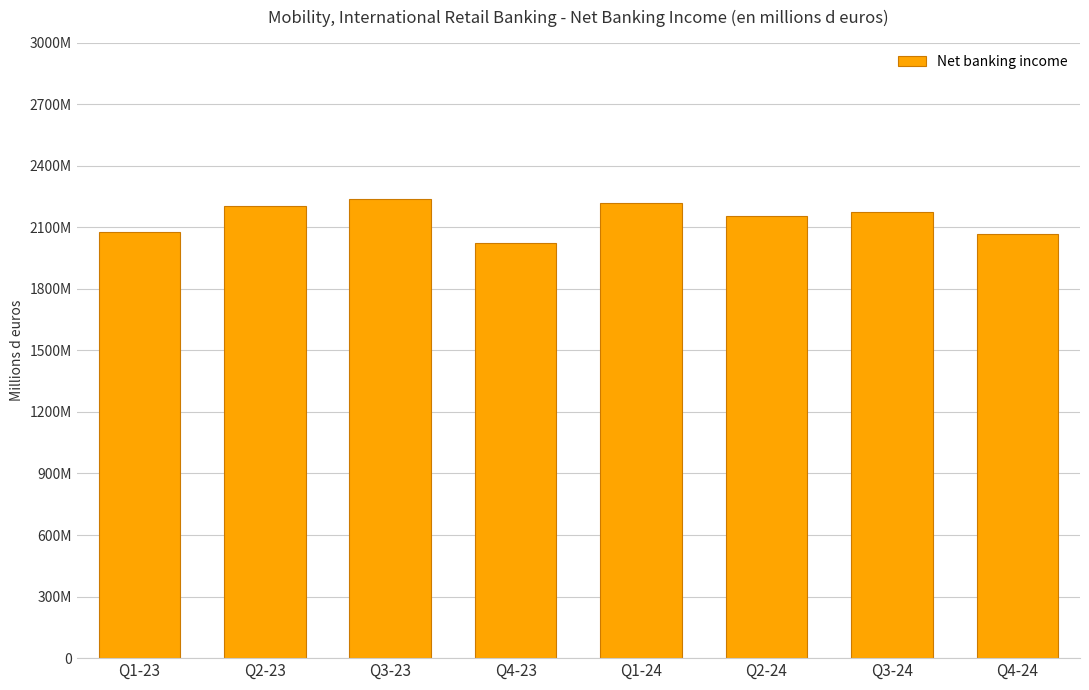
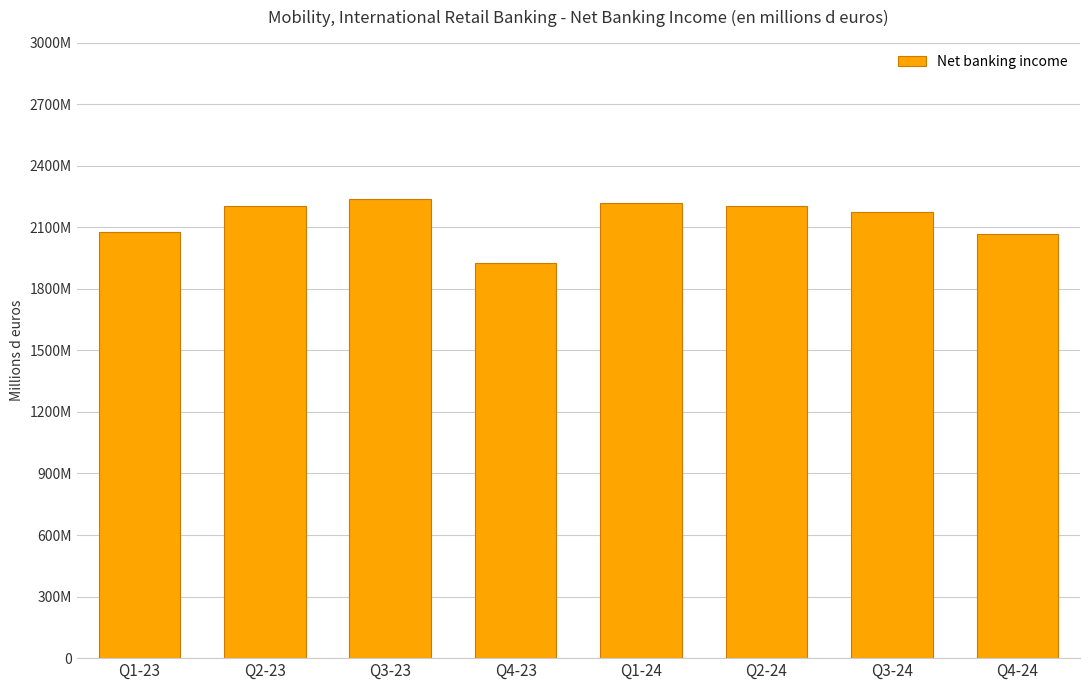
  {
    "Q1-23": 2080000000,
    "Q2-23": 2200000000,
    "Q3-23": 2240000000,
-   "Q4-23": 2030000000,
+   "Q4-23": 1930000000,
    "Q1-24": 2220000000,
-   "Q2-24": 2160000000,
+   "Q2-24": 2200000000,
    "Q3-24": 2180000000,
    "Q4-24": 2070000000
  }
